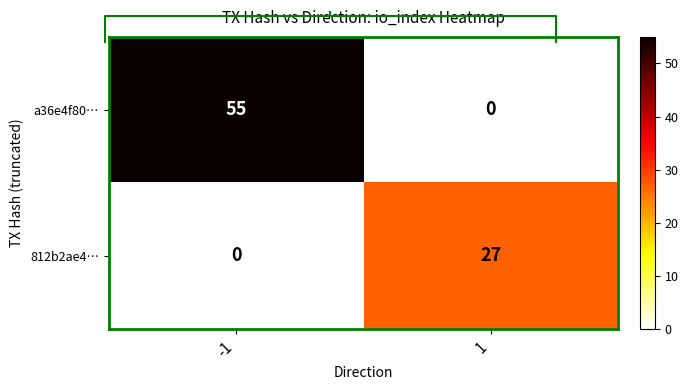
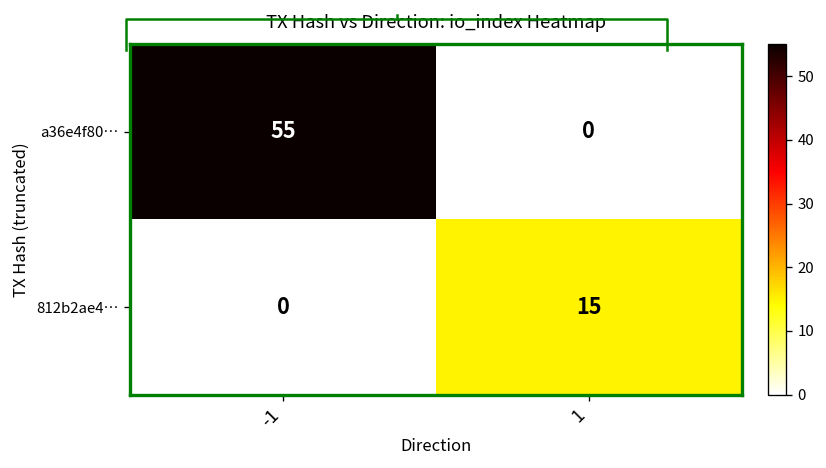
  {
    "TX Hash vs Direction: io_index Heatmap": {
      "a36e4f80…": {
        "-1": 55,
        "1": 0
      },
      "812b2ae4…": {
        "-1": 0,
-       "1": 27
+       "1": 15
      }
    }
  }
